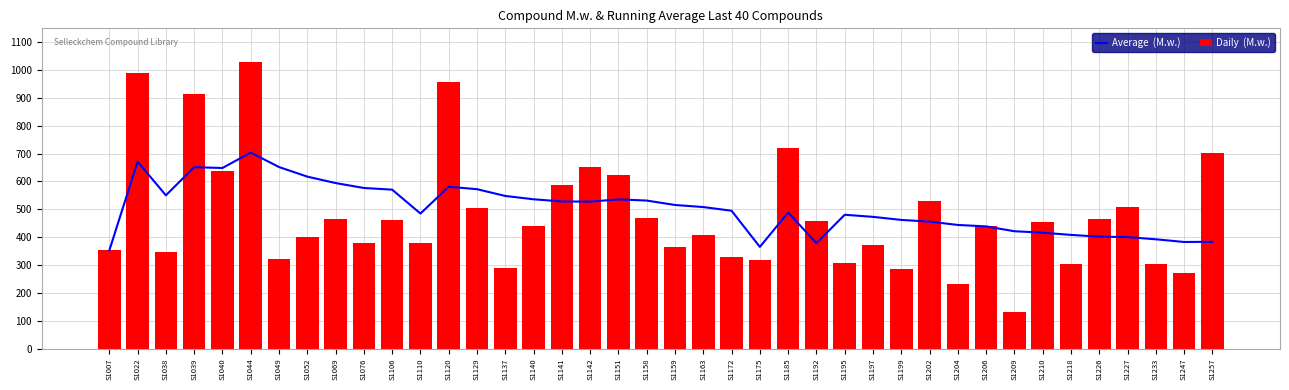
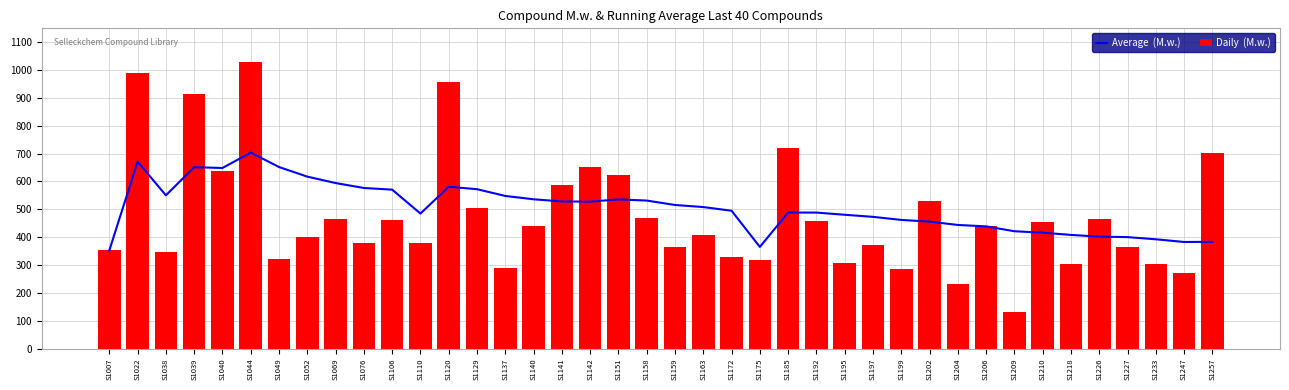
  {
    "Average (M.w.)": {
      "S1007": 350,
      "S1022": 670,
      "S1038": 550,
      "S1039": 650,
      "S1040": 650,
      "S1044": 700,
      "S1049": 650,
      "S1052": 620,
      "S1069": 590,
      "S1076": 580,
      "S1106": 570,
      "S1110": 480,
      "S1120": 580,
      "S1129": 570,
      "S1137": 550,
      "S1140": 540,
      "S1141": 530,
      "S1142": 530,
      "S1151": 540,
      "S1158": 530,
      "S1159": 520,
      "S1163": 510,
      "S1172": 490,
      "S1175": 360,
      "S1185": 490,
-     "S1192": 380,
+     "S1192": 490,
      "S1195": 480,
      "S1197": 470,
      "S1199": 460,
      "S1202": 460,
      "S1204": 440,
      "S1206": 440,
      "S1209": 420,
      "S1210": 420,
      "S1218": 410,
      "S1226": 400,
      "S1227": 400,
      "S1233": 390,
      "S1247": 380,
      "S1257": 380
    },
    "Daily (M.w.)": {
      "S1007": 350,
      "S1022": 990,
      "S1038": 350,
      "S1039": 910,
      "S1040": 640,
      "S1044": 1030,
      "S1049": 320,
      "S1052": 400,
      "S1069": 470,
      "S1076": 380,
      "S1106": 460,
      "S1110": 380,
      "S1120": 960,
      "S1129": 510,
      "S1137": 290,
      "S1140": 440,
      "S1141": 590,
      "S1142": 650,
      "S1151": 620,
      "S1158": 470,
      "S1159": 360,
      "S1163": 410,
      "S1172": 330,
      "S1175": 320,
      "S1185": 720,
      "S1192": 460,
      "S1195": 310,
      "S1197": 370,
      "S1199": 290,
      "S1202": 530,
      "S1204": 230,
      "S1206": 440,
      "S1209": 130,
      "S1210": 450,
      "S1218": 300,
      "S1226": 470,
-     "S1227": 510,
+     "S1227": 370,
      "S1233": 300,
      "S1247": 270,
      "S1257": 700
    }
  }
